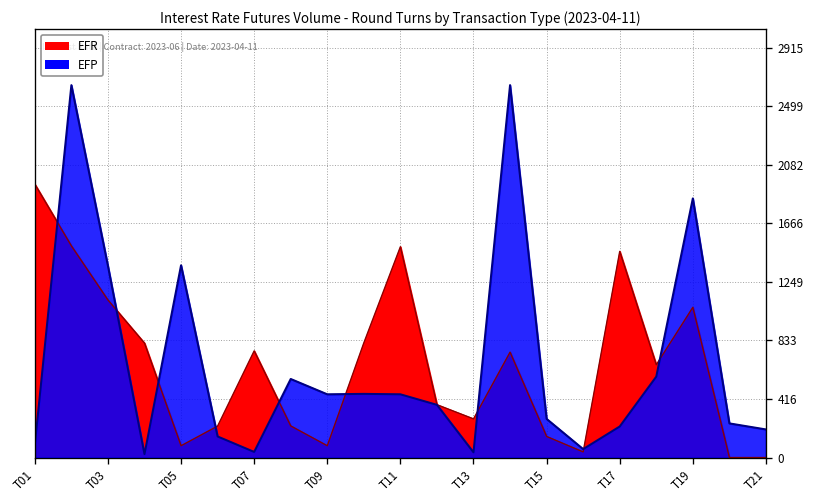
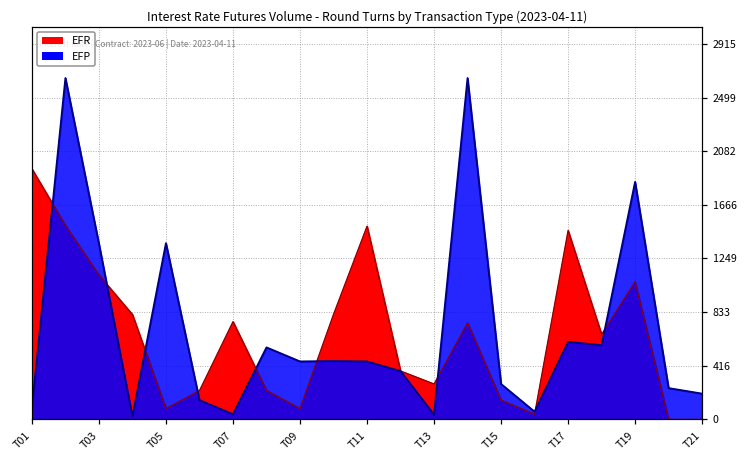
  {
    "EFR": {
      "T01": 1950,
      "T03": 1120,
      "T05": 80,
      "T07": 760,
      "T09": 80,
      "T11": 1500,
      "T13": 280,
      "T15": 150,
      "T17": 1470,
      "T19": 1070,
      "T21": 0
    },
    "EFP": {
      "T01": 90,
      "T03": 1360,
      "T05": 1370,
      "T07": 40,
      "T09": 450,
      "T11": 450,
      "T13": 40,
      "T15": 280,
-     "T17": 220,
+     "T17": 600,
      "T19": 1840,
      "T21": 200
    }
  }
